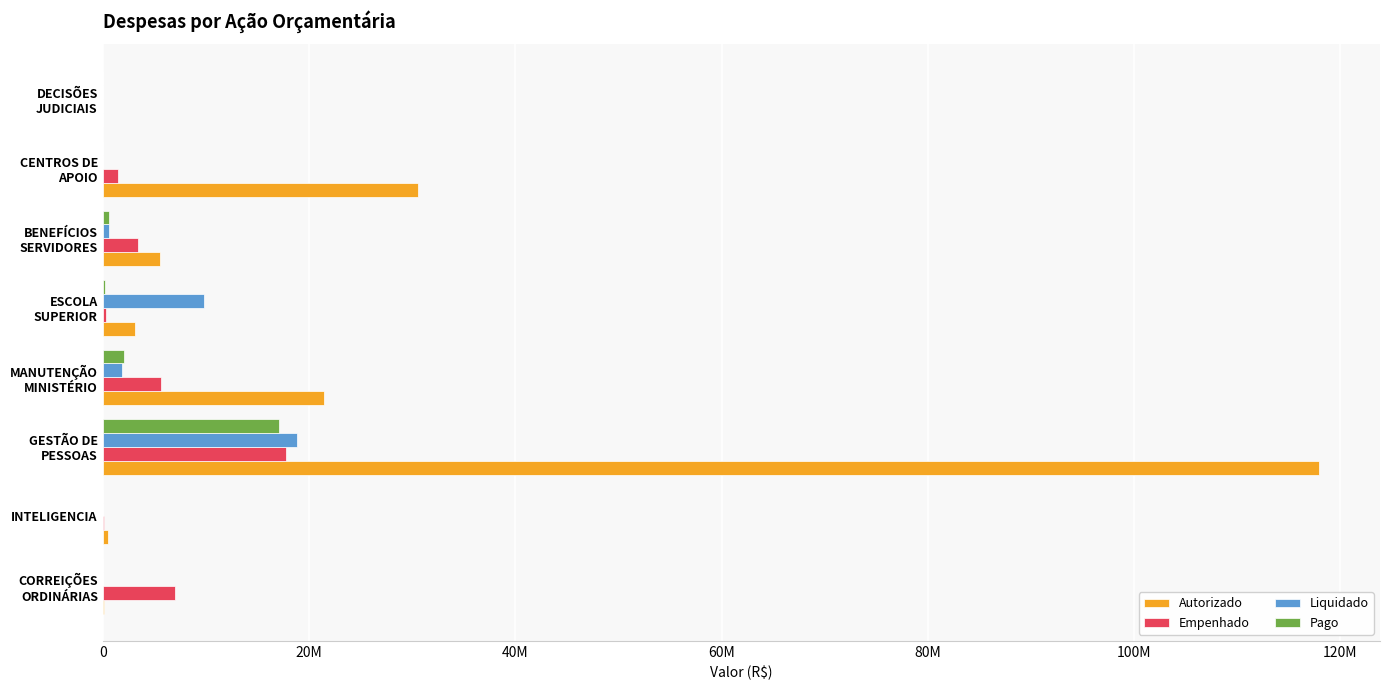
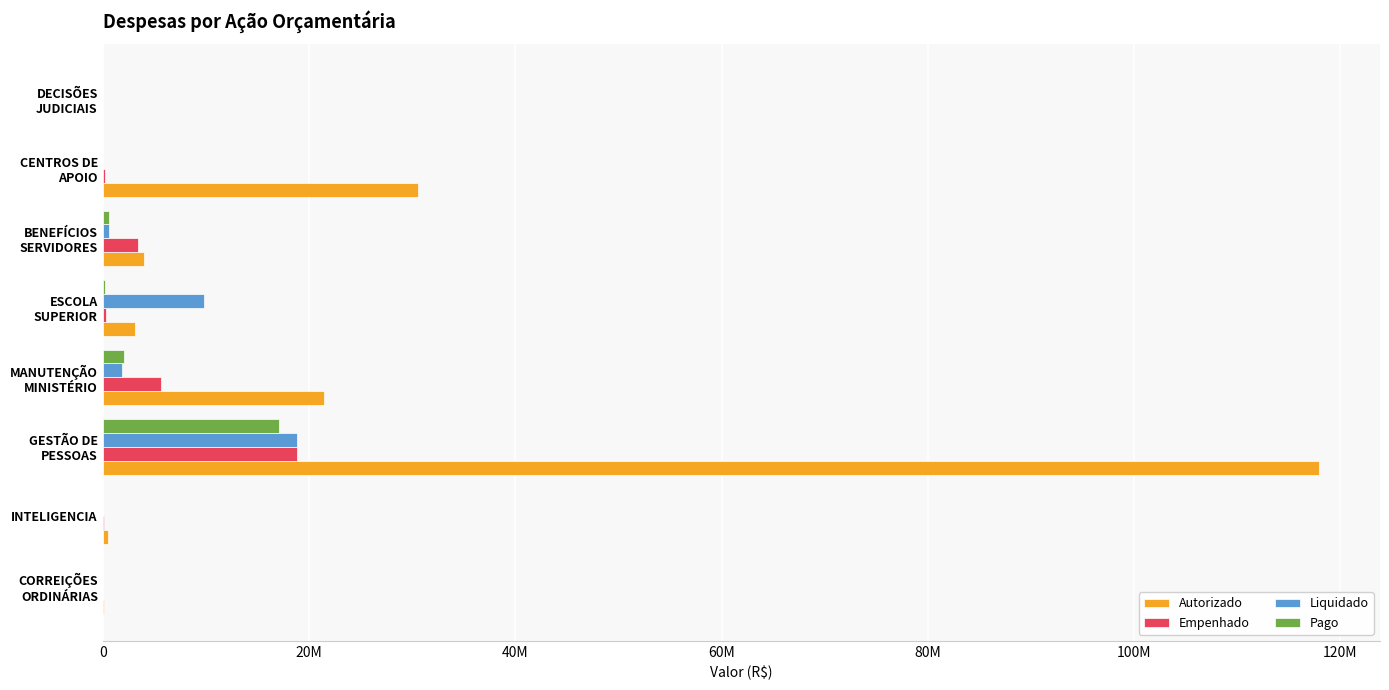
  {
    "Autorizado": {
      "CENTROS DE APOIO": 30600000,
-     "BENEFÍCIOS SERVIDORES": 5500000,
+     "BENEFÍCIOS SERVIDORES": 4000000,
      "ESCOLA SUPERIOR": 3100000,
      "MANUTENÇÃO MINISTÉRIO": 21500000,
      "GESTÃO DE PESSOAS": 117900000,
      "INTELIGENCIA": 500000
    },
    "Empenhado": {
      "DECISÕES JUDICIAIS": 0,
-     "CENTROS DE APOIO": 1500000,
+     "CENTROS DE APOIO": 200000,
      "BENEFÍCIOS SERVIDORES": 3400000,
      "ESCOLA SUPERIOR": 300000,
      "MANUTENÇÃO MINISTÉRIO": 5700000,
-     "GESTÃO DE PESSOAS": 17800000,
-     "CORREIÇÕES ORDINÁRIAS": 7000000
+     "GESTÃO DE PESSOAS": 18800000,
+     "CORREIÇÕES ORDINÁRIAS": 0
    },
    "Liquidado": {
      "DECISÕES JUDICIAIS": 0,
      "BENEFÍCIOS SERVIDORES": 600000,
      "ESCOLA SUPERIOR": 9800000,
      "MANUTENÇÃO MINISTÉRIO": 1900000,
      "GESTÃO DE PESSOAS": 18800000
    },
    "Pago": {
      "DECISÕES JUDICIAIS": 0,
      "BENEFÍCIOS SERVIDORES": 600000,
      "MANUTENÇÃO MINISTÉRIO": 2000000,
      "GESTÃO DE PESSOAS": 17100000
    }
  }
